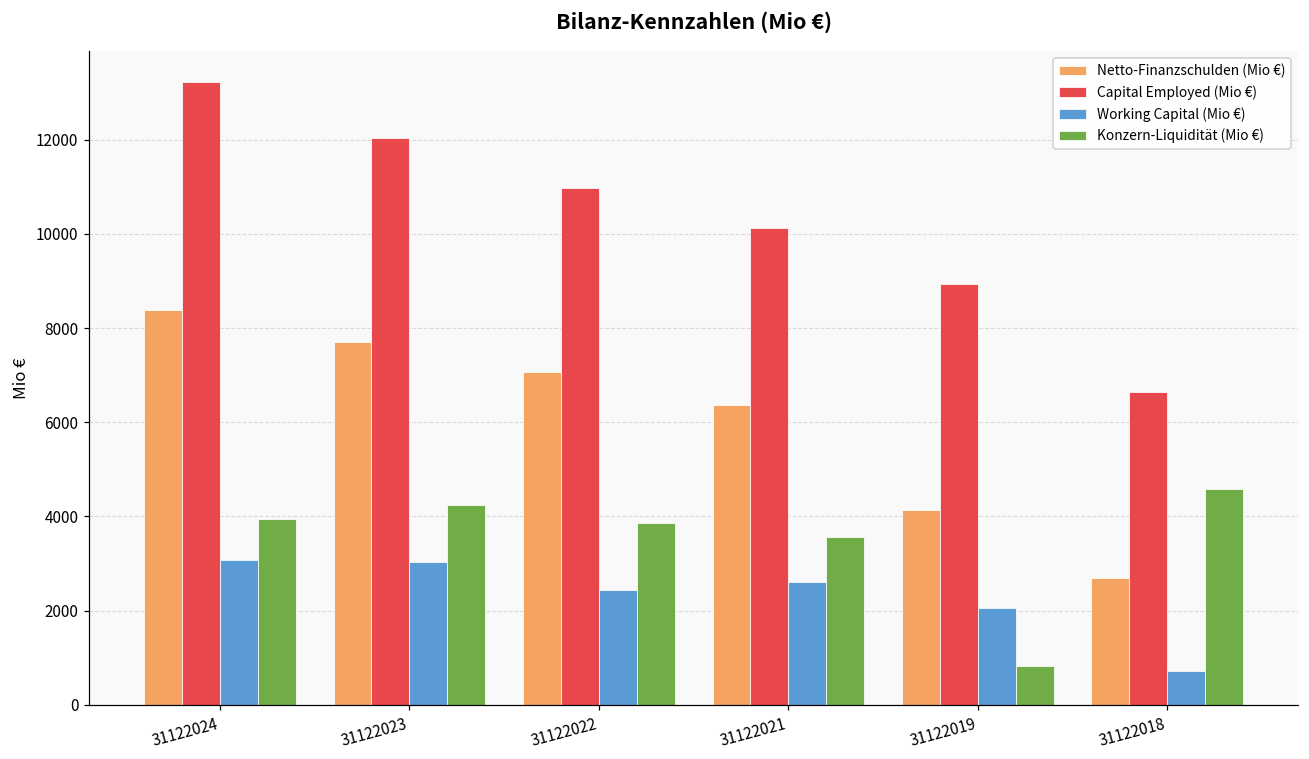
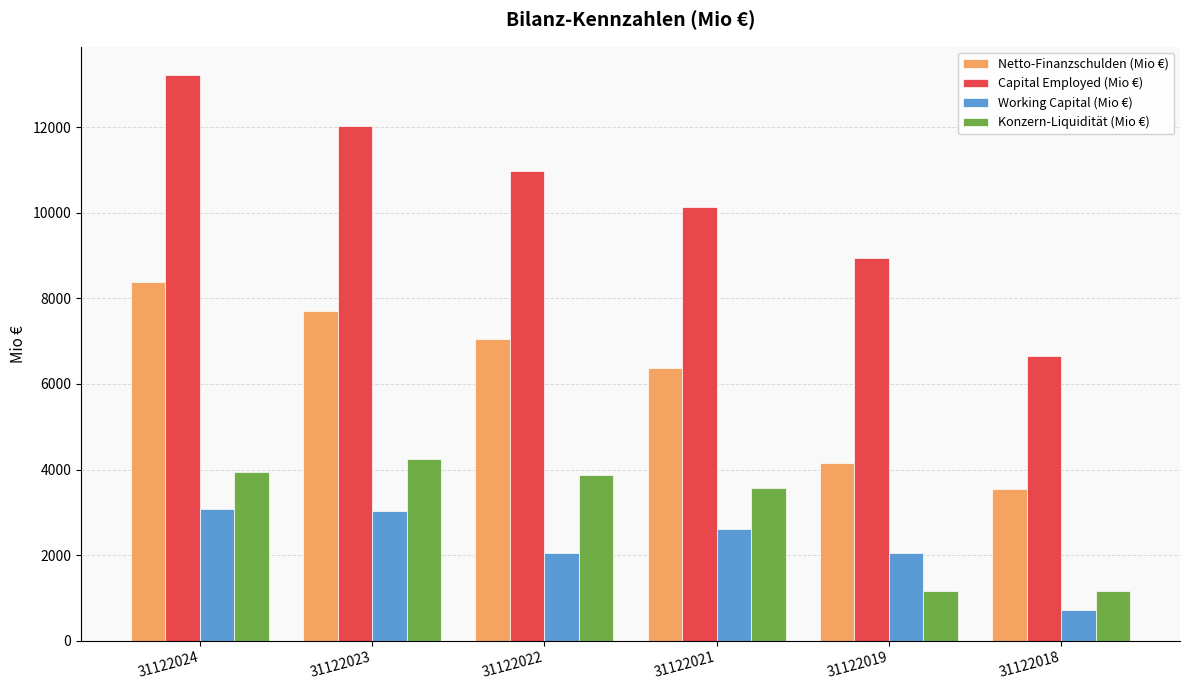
  {
    "Netto-Finanzschulden (Mio €)": {
      "31122024": 8400,
      "31122023": 7700,
      "31122022": 7100,
      "31122021": 6400,
      "31122019": 4100,
-     "31122018": 2700
+     "31122018": 3500
    },
    "Capital Employed (Mio €)": {
      "31122024": 13200,
      "31122023": 12000,
      "31122022": 11000,
      "31122021": 10100,
      "31122019": 8900,
      "31122018": 6600
    },
    "Working Capital (Mio €)": {
      "31122024": 3100,
      "31122023": 3000,
-     "31122022": 2400,
+     "31122022": 2100,
      "31122021": 2600,
      "31122019": 2100,
      "31122018": 700
    },
    "Konzern-Liquidität (Mio €)": {
      "31122024": 3900,
      "31122023": 4200,
      "31122022": 3900,
      "31122021": 3600,
-     "31122019": 800,
-     "31122018": 4600
+     "31122019": 1200,
+     "31122018": 1200
    }
  }
